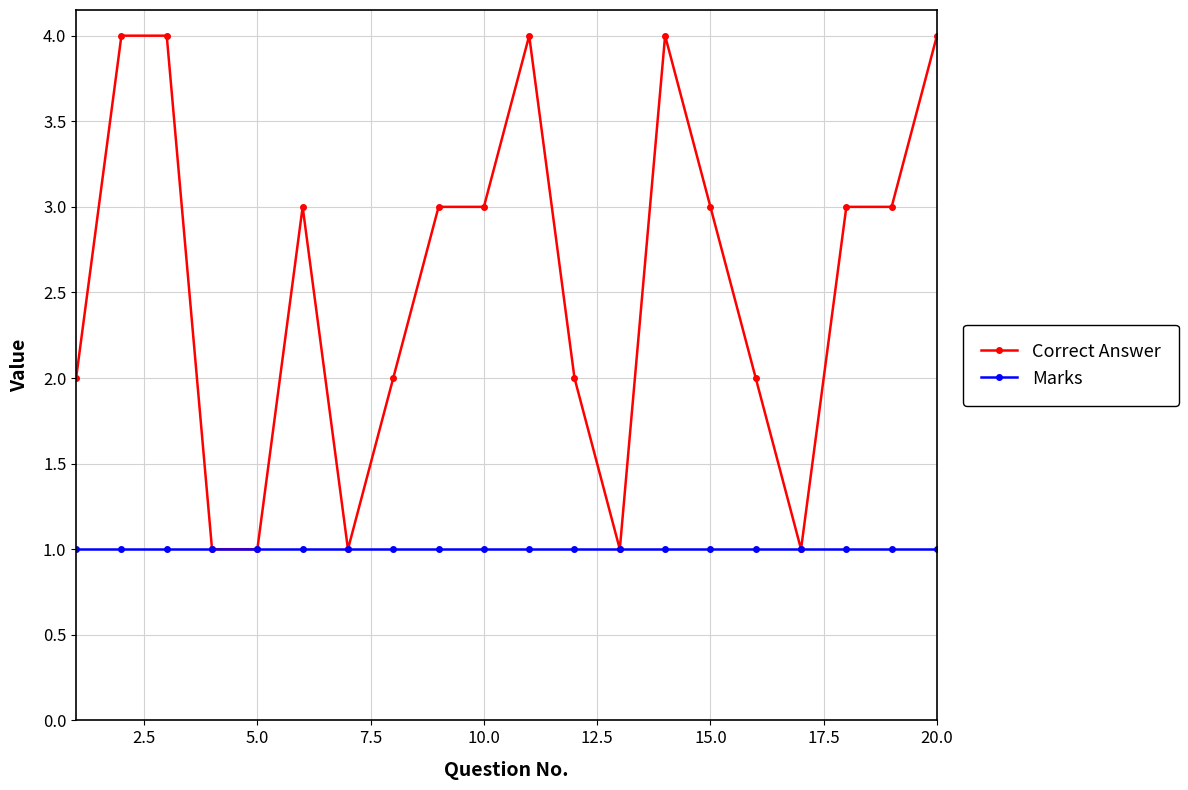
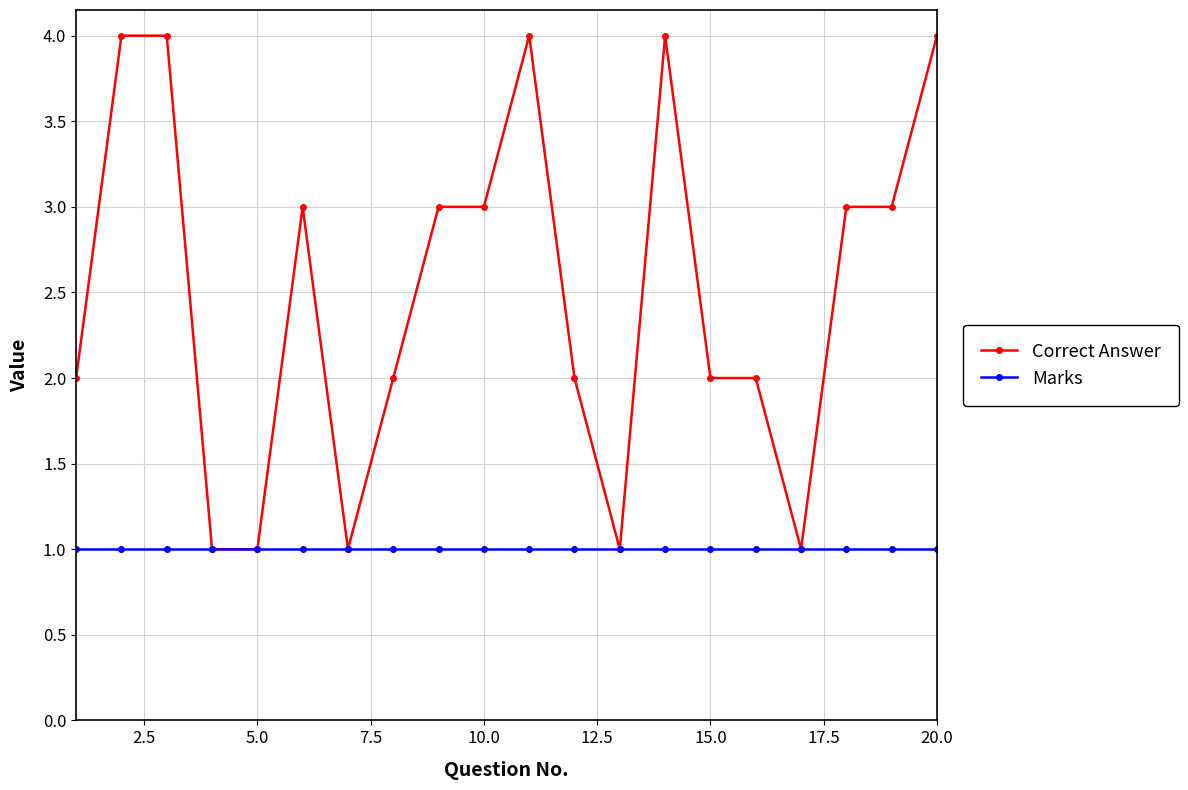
  {
    "Correct Answer": {
      "10.0": 3,
-     "15.0": 3,
+     "15.0": 2,
      "20.0": 4
    },
    "Marks": {
      "10.0": 1,
      "15.0": 1,
      "20.0": 1
    }
  }
